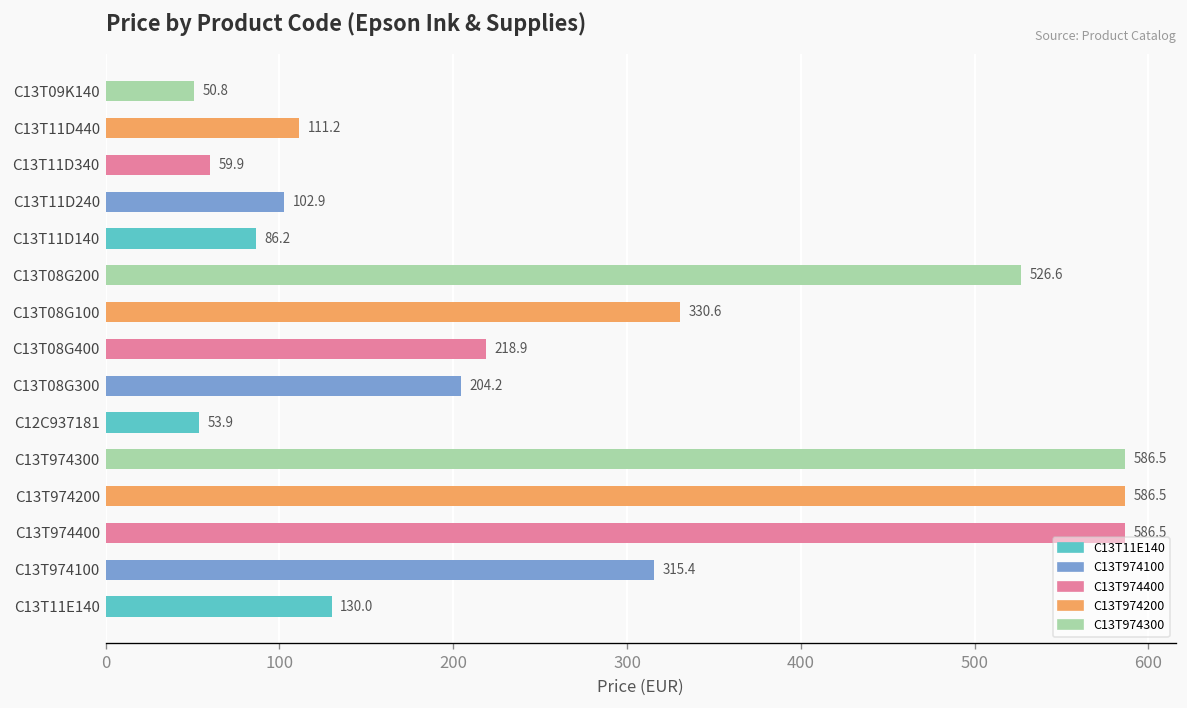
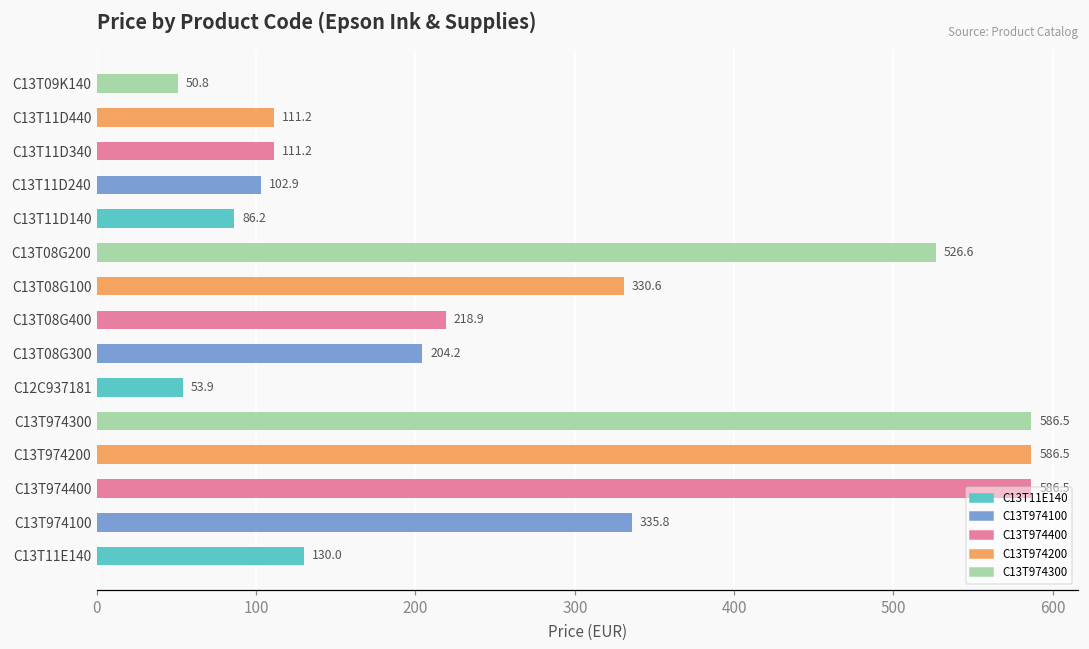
  {
    "C13T09K140": 50.8,
    "C13T11D440": 111.2,
-   "C13T11D340": 59.9,
+   "C13T11D340": 111.2,
    "C13T11D240": 102.9,
    "C13T11D140": 86.2,
    "C13T08G200": 526.6,
    "C13T08G100": 330.6,
    "C13T08G400": 218.9,
    "C13T08G300": 204.2,
    "C12C937181": 53.9,
    "C13T974300": 586.5,
    "C13T974200": 586.5,
    "C13T974400": 586.5,
-   "C13T974100": 315.4,
+   "C13T974100": 335.8,
    "C13T11E140": 130.0
  }
